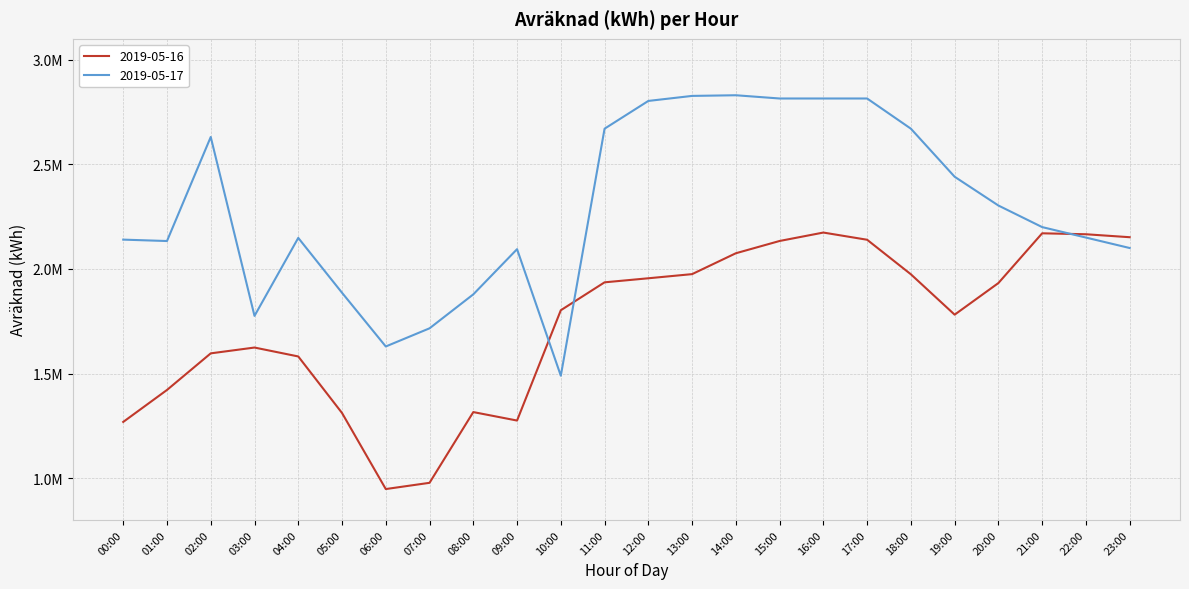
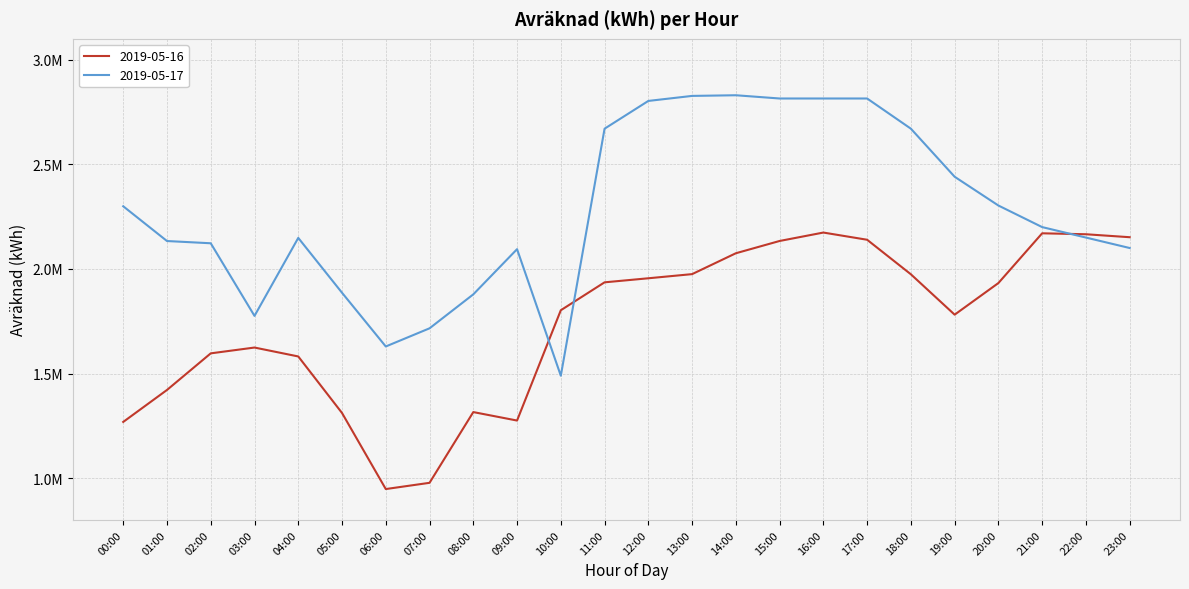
  {
    "2019-05-16": {
      "00:00": 1270000,
      "01:00": 1420000,
      "02:00": 1600000,
      "03:00": 1620000,
      "04:00": 1580000,
      "05:00": 1310000,
      "06:00": 950000,
      "07:00": 980000,
      "08:00": 1320000,
      "09:00": 1280000,
      "10:00": 1800000,
      "11:00": 1940000,
      "12:00": 1960000,
      "13:00": 1980000,
      "14:00": 2070000,
      "15:00": 2130000,
      "16:00": 2170000,
      "17:00": 2140000,
      "18:00": 1970000,
      "19:00": 1780000,
      "20:00": 1930000,
      "21:00": 2170000,
      "22:00": 2170000,
      "23:00": 2150000
    },
    "2019-05-17": {
-     "00:00": 2140000,
+     "00:00": 2300000,
      "01:00": 2130000,
-     "02:00": 2630000,
+     "02:00": 2120000,
      "03:00": 1780000,
      "04:00": 2150000,
      "05:00": 1890000,
      "06:00": 1630000,
      "07:00": 1720000,
      "08:00": 1880000,
      "09:00": 2090000,
      "10:00": 1490000,
      "11:00": 2670000,
      "12:00": 2800000,
      "13:00": 2830000,
      "14:00": 2830000,
      "15:00": 2810000,
      "16:00": 2810000,
      "17:00": 2810000,
      "18:00": 2670000,
      "19:00": 2440000,
      "20:00": 2300000,
      "21:00": 2200000,
      "22:00": 2150000,
      "23:00": 2100000
    }
  }
